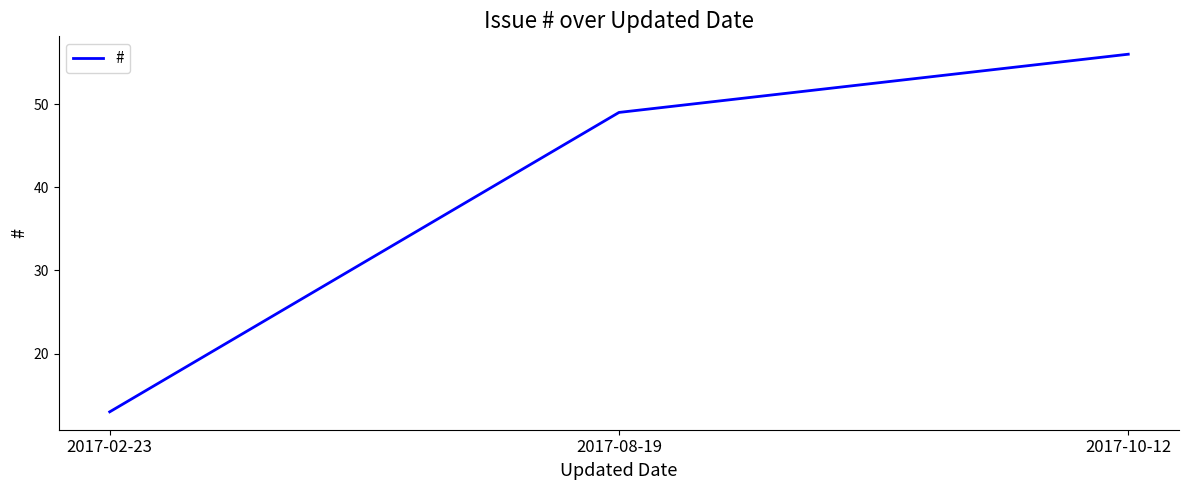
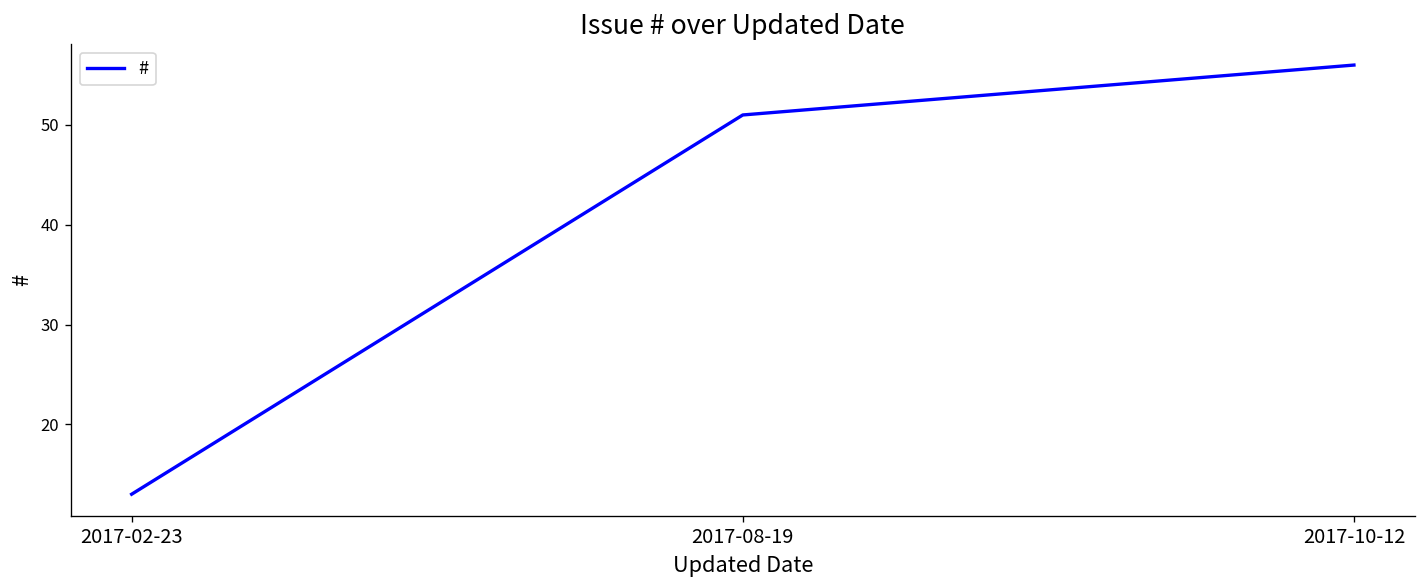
  {
    "2017-02-23": 13,
-   "2017-08-19": 49,
+   "2017-08-19": 51,
    "2017-10-12": 56
  }
